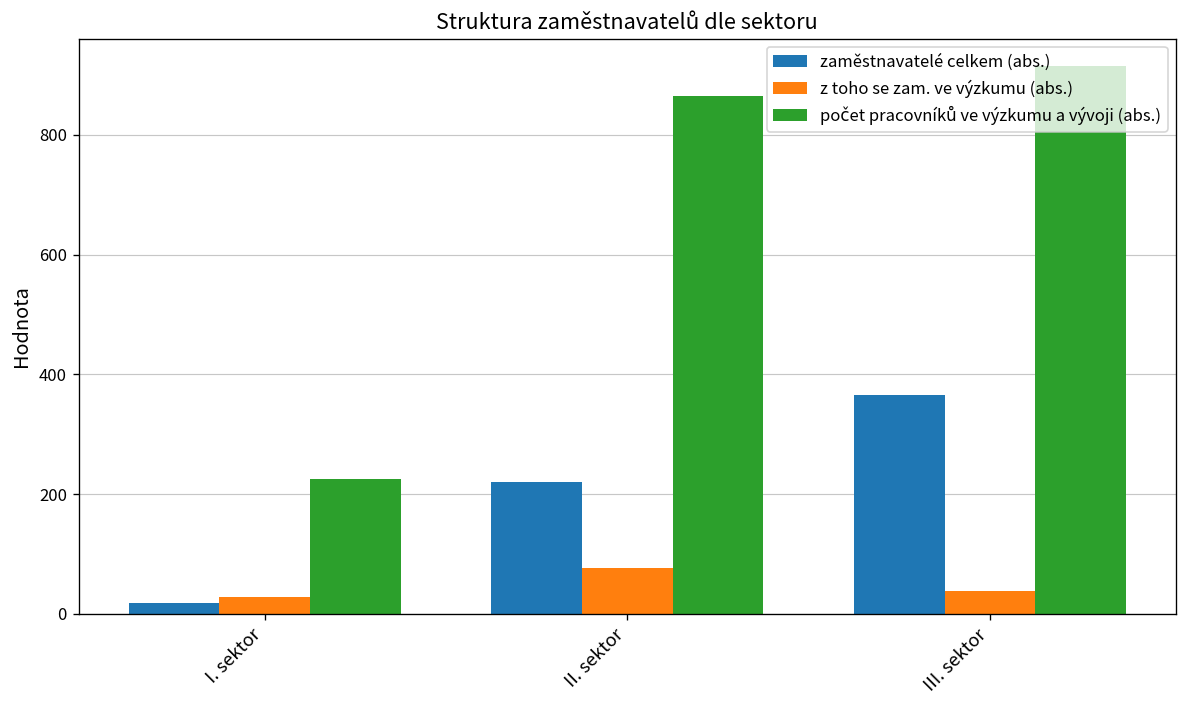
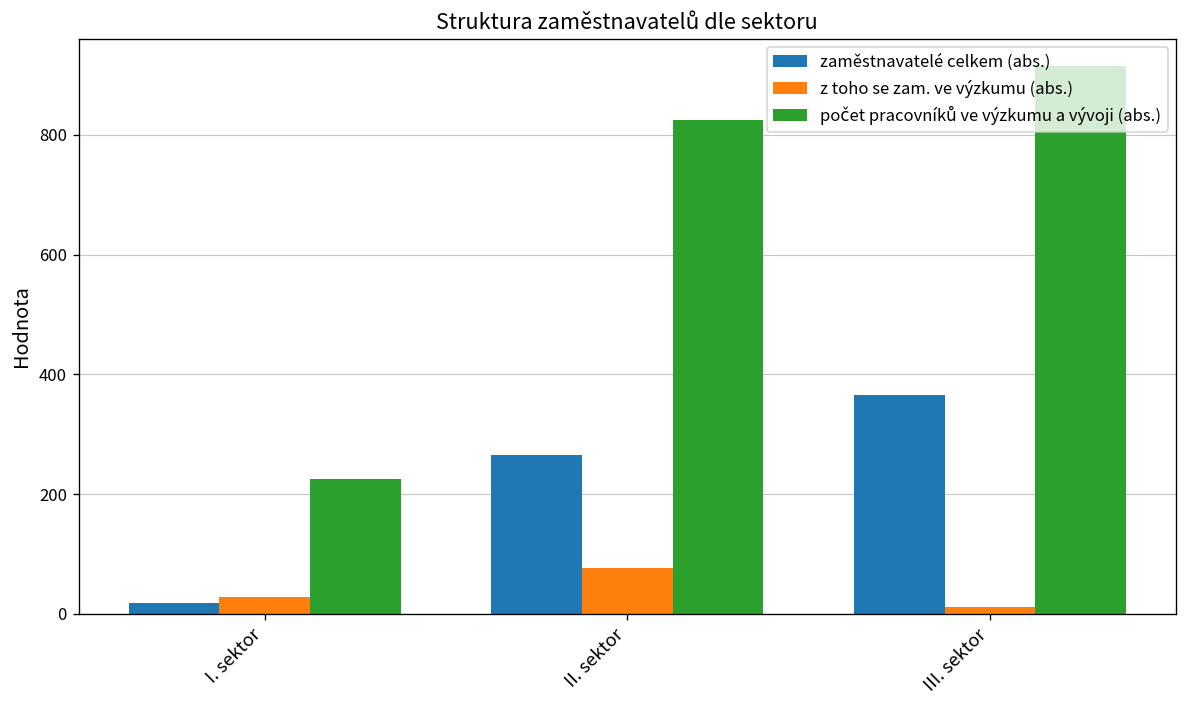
  {
    "zaměstnavatelé celkem (abs.)": {
      "I. sektor": 20,
-     "II. sektor": 220,
+     "II. sektor": 270,
      "III. sektor": 370
    },
    "z toho se zam. ve výzkumu (abs.)": {
      "I. sektor": 30,
      "II. sektor": 80,
-     "III. sektor": 40
+     "III. sektor": 10
    },
    "počet pracovníků ve výzkumu a vývoji (abs.)": {
      "I. sektor": 230,
-     "II. sektor": 860
+     "II. sektor": 830
    }
  }
